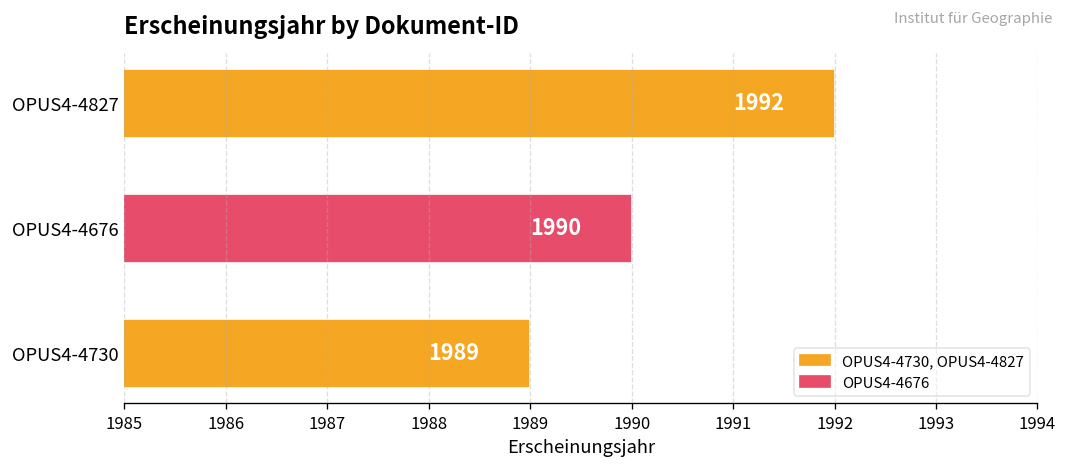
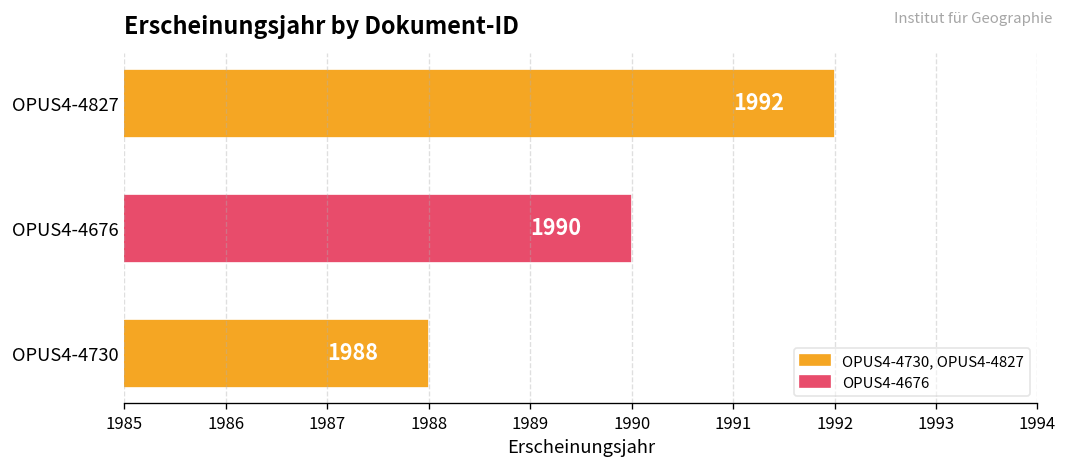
  {
    "OPUS4-4827": 1992,
    "OPUS4-4676": 1990,
-   "OPUS4-4730": 1989
+   "OPUS4-4730": 1988
  }
